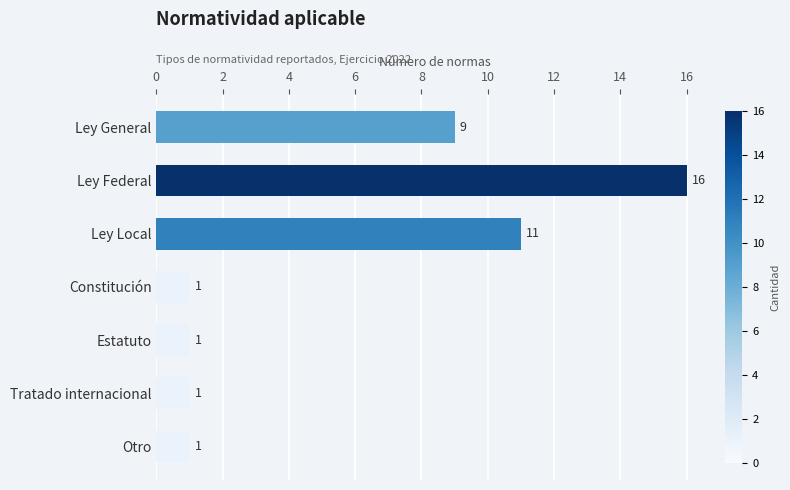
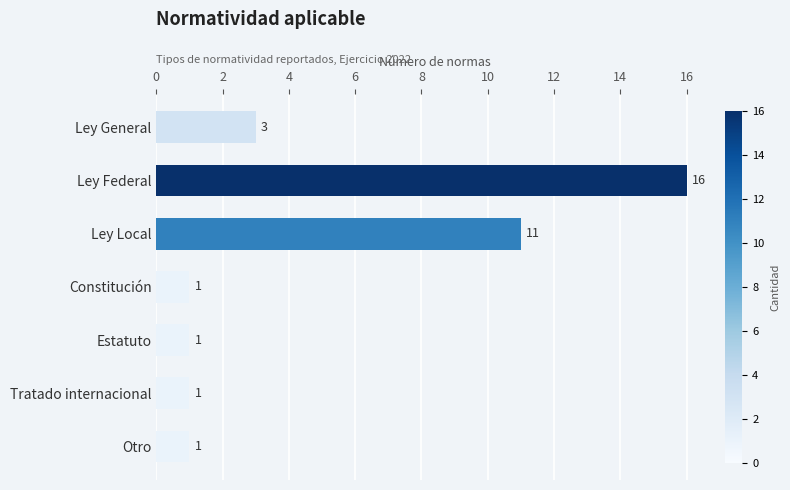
  {
-   "Ley General": 9,
+   "Ley General": 3,
    "Ley Federal": 16,
    "Ley Local": 11,
    "Constitución": 1,
    "Estatuto": 1,
    "Tratado internacional": 1,
    "Otro": 1
  }
